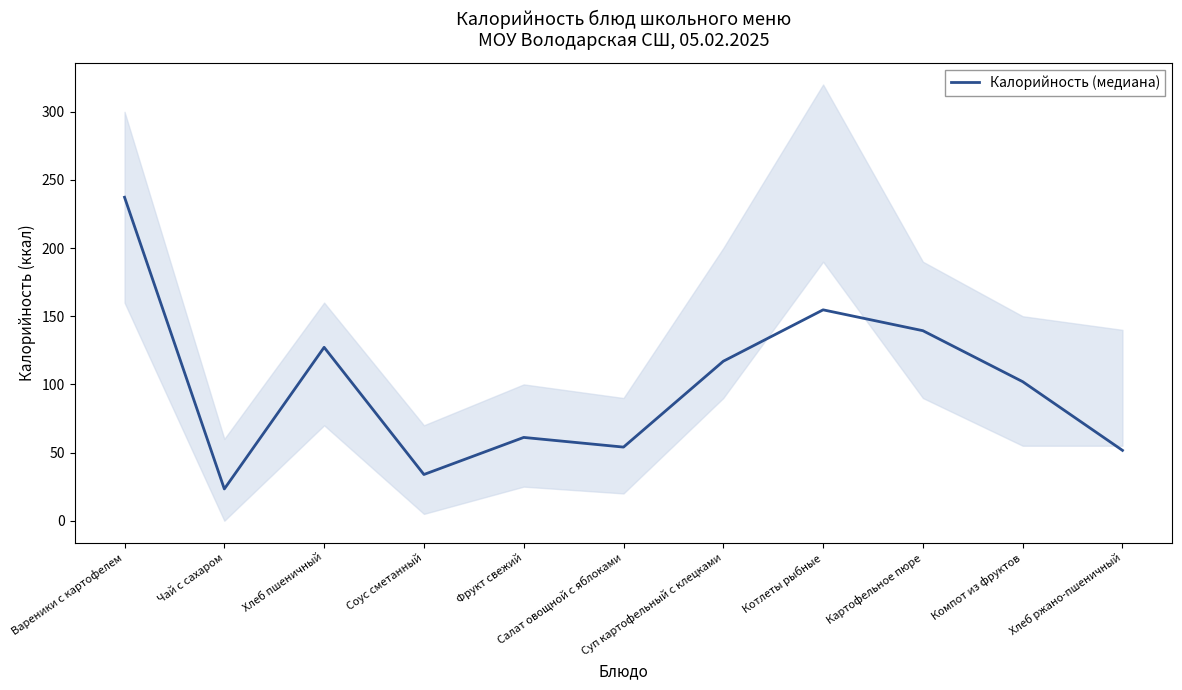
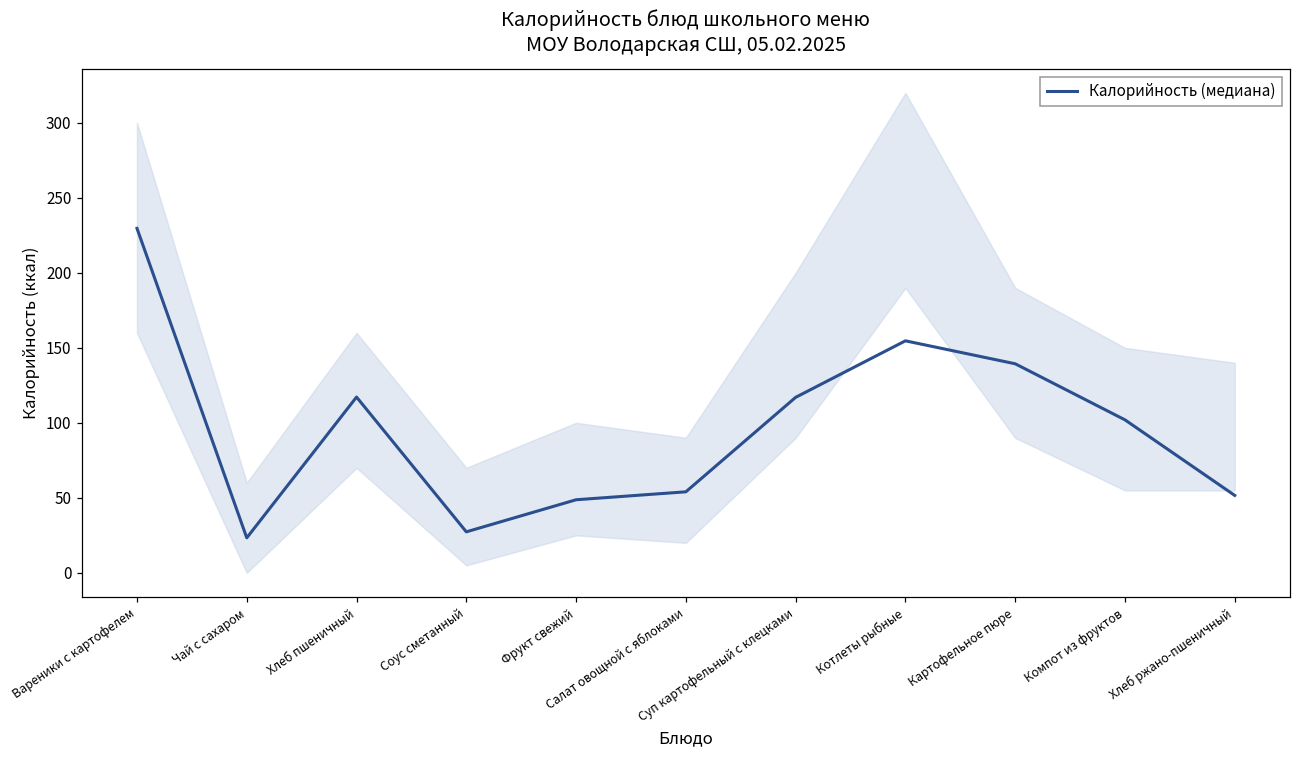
  {
    "Калорийность (медиана)": {
-     "Вареники с картофелем": 237,
+     "Вареники с картофелем": 230,
      "Чай с сахаром": 23,
-     "Хлеб пшеничный": 127,
-     "Соус сметанный": 34,
-     "Фрукт свежий": 61,
+     "Хлеб пшеничный": 117,
+     "Соус сметанный": 27,
+     "Фрукт свежий": 49,
      "Салат овощной с яблоками": 54,
      "Суп картофельный с клецками": 117,
      "Котлеты рыбные": 155,
      "Картофельное пюре": 139,
      "Компот из фруктов": 102,
      "Хлеб ржано-пшеничный": 52
    }
  }
